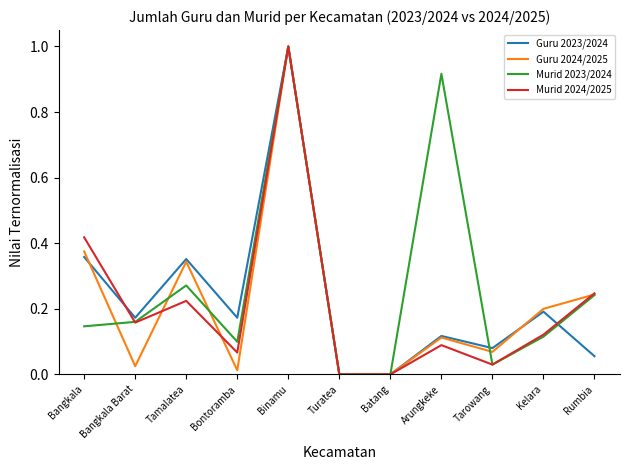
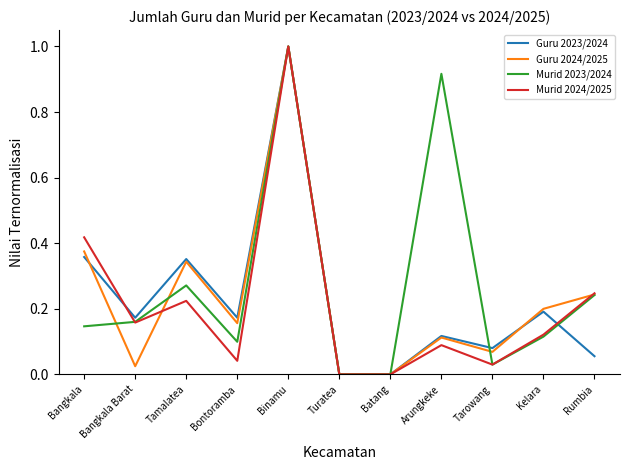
  {
    "Guru 2023/2024": {
      "Bangkala": 0.36,
      "Bangkala Barat": 0.17,
      "Tamalatea": 0.35,
      "Bontoramba": 0.17,
      "Tarowang": 0.08,
      "Kelara": 0.19,
      "Rumbia": 0.06
    },
    "Guru 2024/2025": {
      "Bangkala": 0.38,
      "Bangkala Barat": 0.03,
      "Tamalatea": 0.34,
-     "Bontoramba": 0.01,
+     "Bontoramba": 0.16,
      "Tarowang": 0.07,
      "Kelara": 0.20
    },
    "Murid 2023/2024": {
      "Bangkala": 0.15,
      "Tamalatea": 0.27,
      "Bontoramba": 0.10,
      "Arungkeke": 0.92
    },
    "Murid 2024/2025": {
      "Bangkala": 0.42,
      "Tamalatea": 0.22,
-     "Bontoramba": 0.07,
+     "Bontoramba": 0.04,
      "Arungkeke": 0.09
    }
  }
